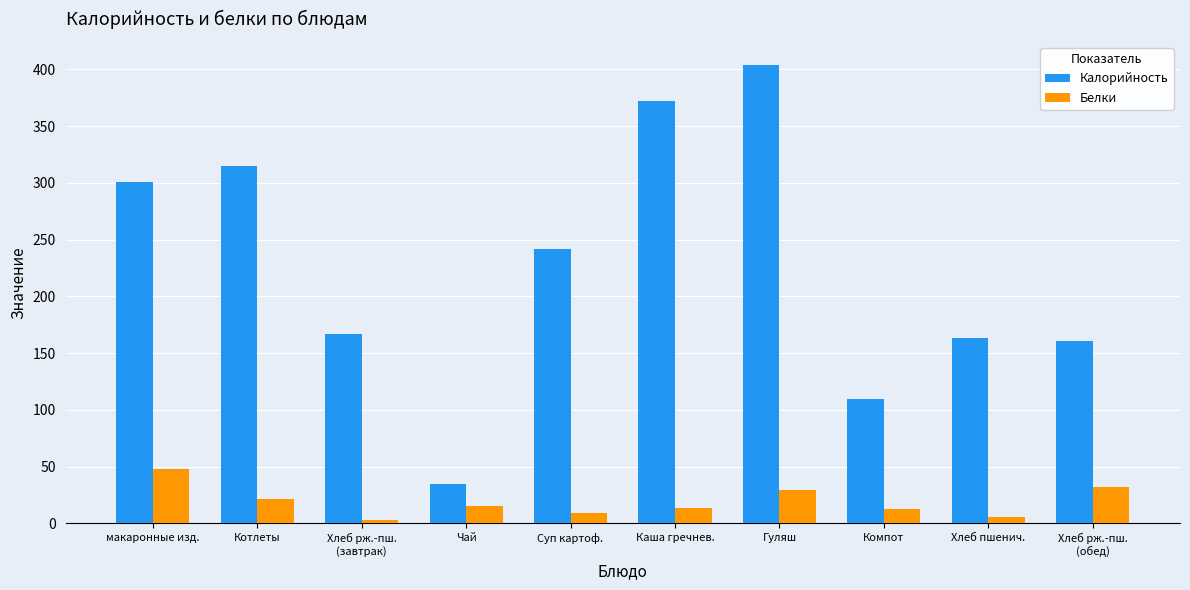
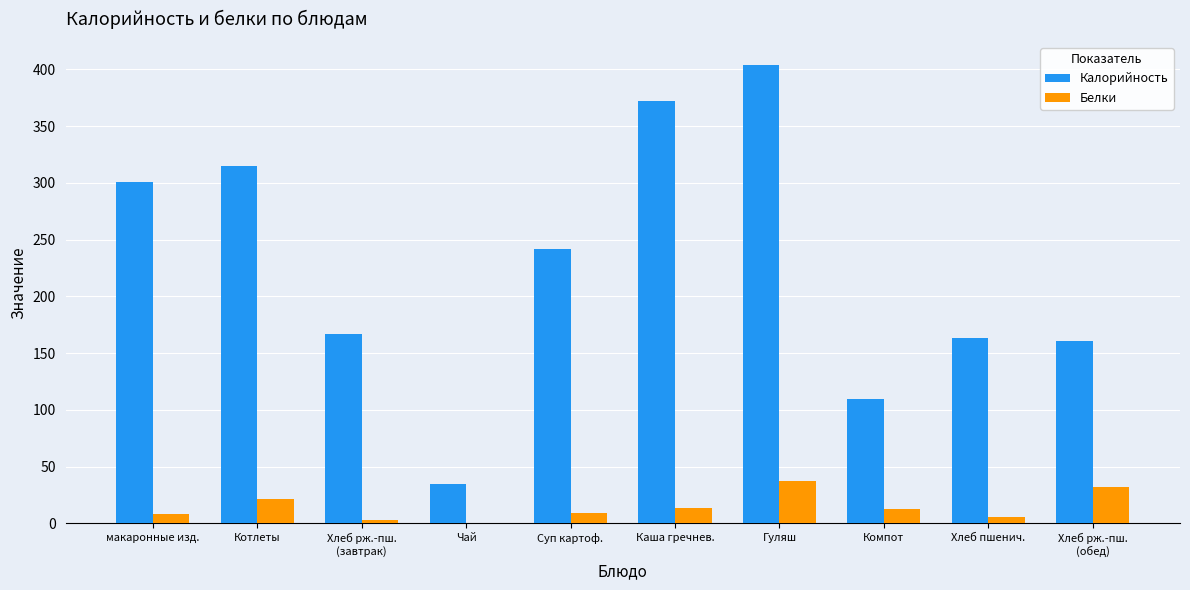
  {
    "Калорийность": {
      "макаронные изд.": 301,
      "Котлеты": 315,
      "Хлеб рж.-пш. (завтрак)": 167,
      "Чай": 35,
      "Суп картоф.": 242,
      "Каша гречнев.": 372,
      "Гуляш": 404,
      "Компот": 110,
      "Хлеб пшенич.": 164,
      "Хлеб рж.-пш. (обед)": 161
    },
    "Белки": {
-     "макаронные изд.": 48,
+     "макаронные изд.": 8,
      "Котлеты": 22,
      "Хлеб рж.-пш. (завтрак)": 3,
-     "Чай": 15,
+     "Чай": 0,
      "Суп картоф.": 10,
      "Каша гречнев.": 14,
-     "Гуляш": 29,
+     "Гуляш": 37,
      "Компот": 13,
      "Хлеб пшенич.": 6,
      "Хлеб рж.-пш. (обед)": 32
    }
  }
